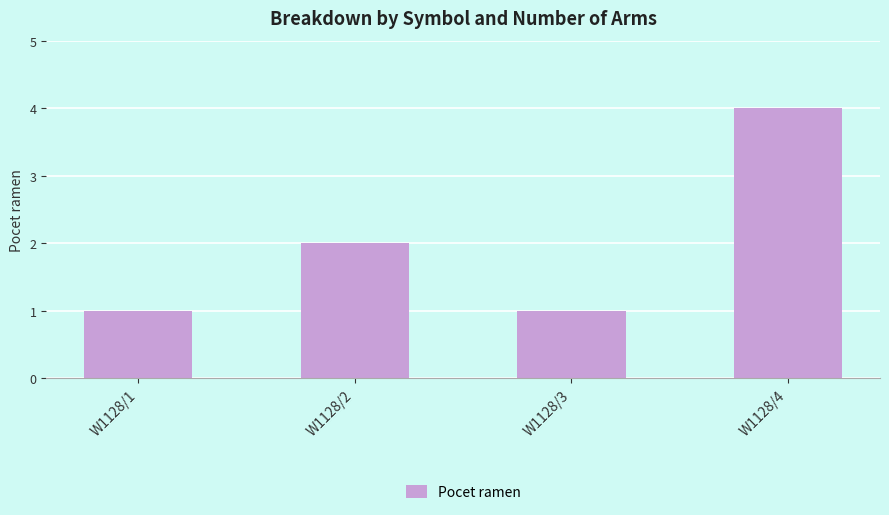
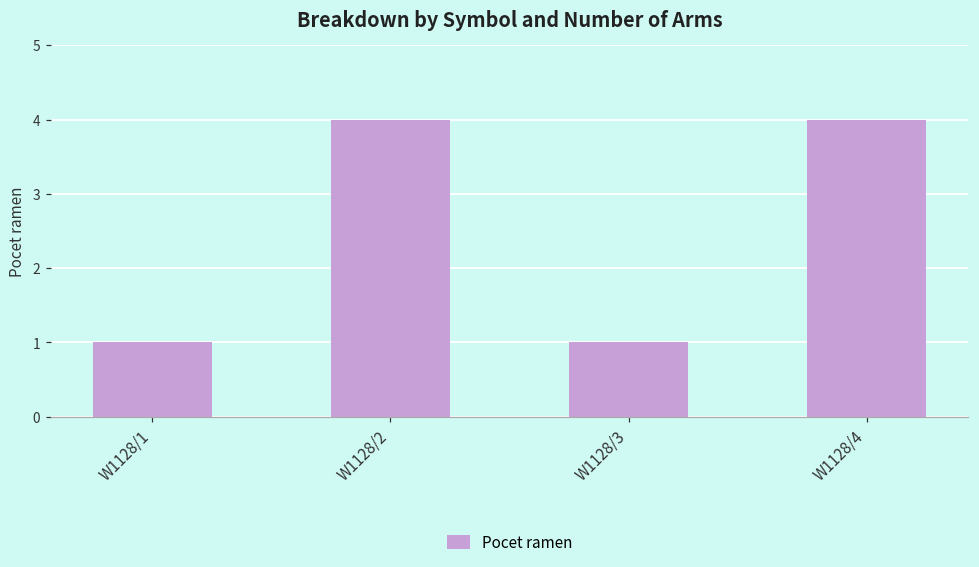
  {
    "W1128/1": 1,
-   "W1128/2": 2,
+   "W1128/2": 4,
    "W1128/3": 1,
    "W1128/4": 4
  }
